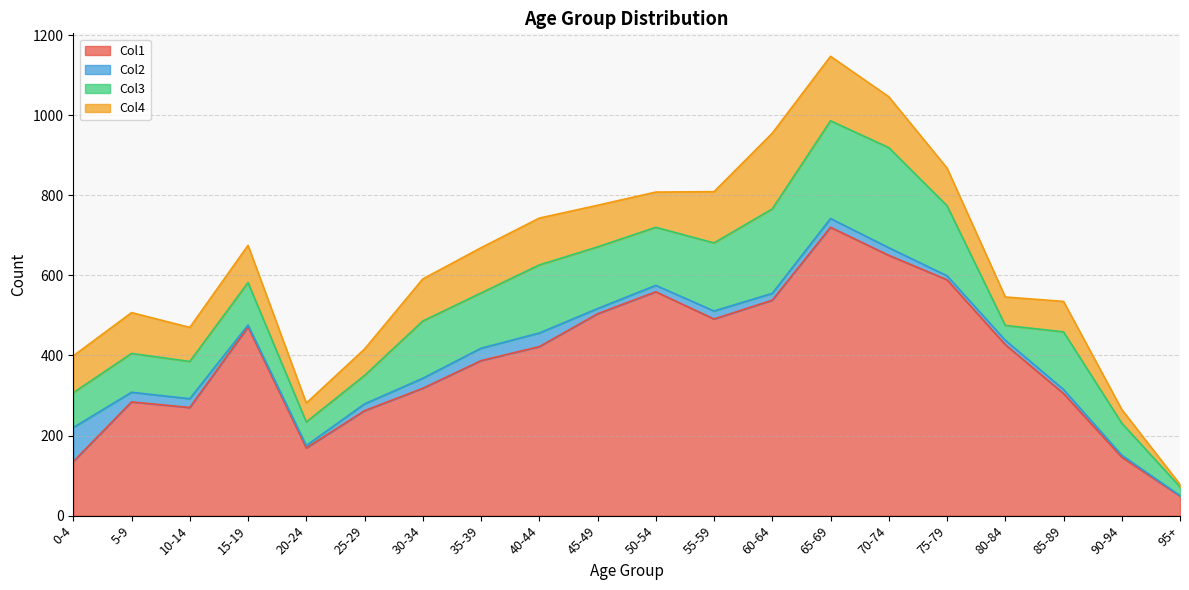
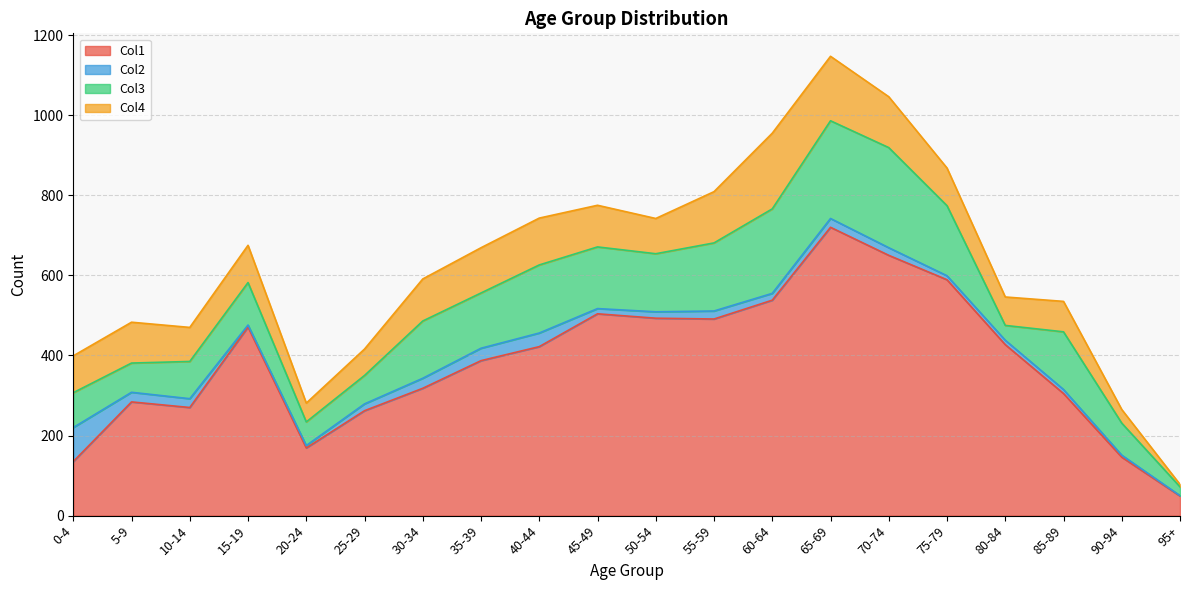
  {
    "Col1": {
      "0-4": 140,
      "5-9": 280,
      "10-14": 270,
      "25-29": 260,
      "30-34": 320,
      "35-39": 390,
      "40-44": 420,
      "45-49": 500,
-     "50-54": 560,
+     "50-54": 490,
      "55-59": 490,
      "60-64": 540,
      "65-69": 720,
      "70-74": 650,
      "75-79": 590,
      "80-84": 430,
      "85-89": 310
    },
    "Col2": {
      "0-4": 90,
      "5-9": 20,
      "10-14": 20,
      "25-29": 20,
      "30-34": 30,
      "35-39": 30,
      "40-44": 30,
      "45-49": 10,
      "50-54": 20,
      "55-59": 20,
      "60-64": 20,
      "65-69": 20,
      "70-74": 20,
      "75-79": 10,
      "80-84": 10,
      "85-89": 10
    },
    "Col3": {
      "0-4": 90,
-     "5-9": 100,
+     "5-9": 70,
      "10-14": 90,
      "15-19": 110,
      "20-24": 60,
      "25-29": 70,
      "30-34": 140,
      "35-39": 140,
      "40-44": 170,
      "45-49": 150,
      "50-54": 150,
      "55-59": 170,
      "60-64": 210,
      "65-69": 240,
      "70-74": 250,
      "75-79": 180,
      "80-84": 40,
      "85-89": 140,
      "90-94": 80
    },
    "Col4": {
      "0-4": 90,
      "5-9": 100,
      "10-14": 90,
      "15-19": 90,
      "20-24": 50,
      "25-29": 70,
      "30-34": 110,
      "35-39": 110,
      "40-44": 120,
      "45-49": 100,
      "50-54": 90,
      "55-59": 130,
      "60-64": 190,
      "65-69": 160,
      "70-74": 130,
      "75-79": 90,
      "80-84": 70,
      "85-89": 80,
      "90-94": 30
    }
  }
